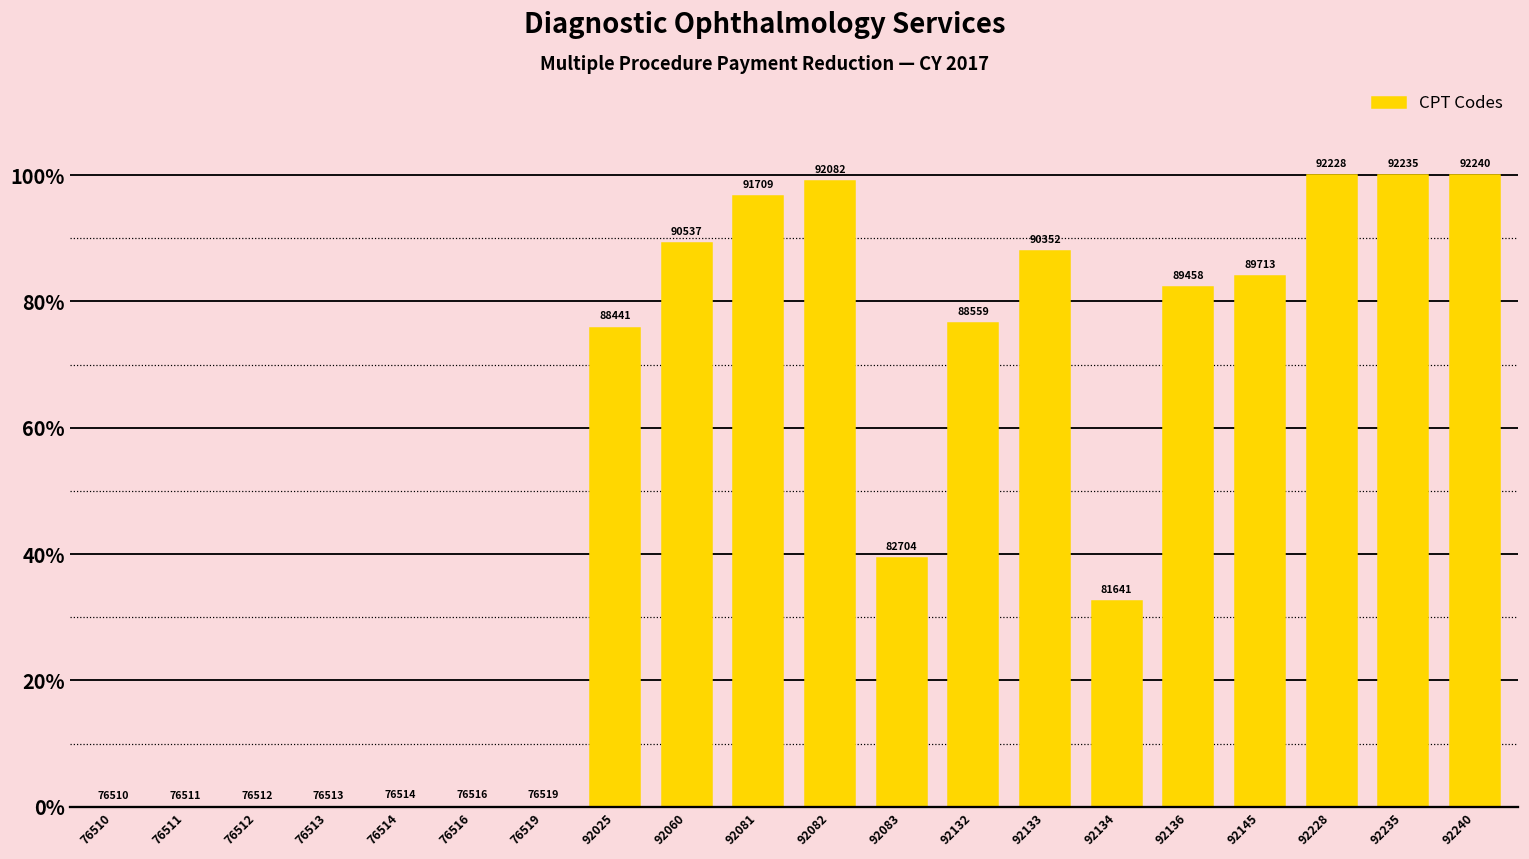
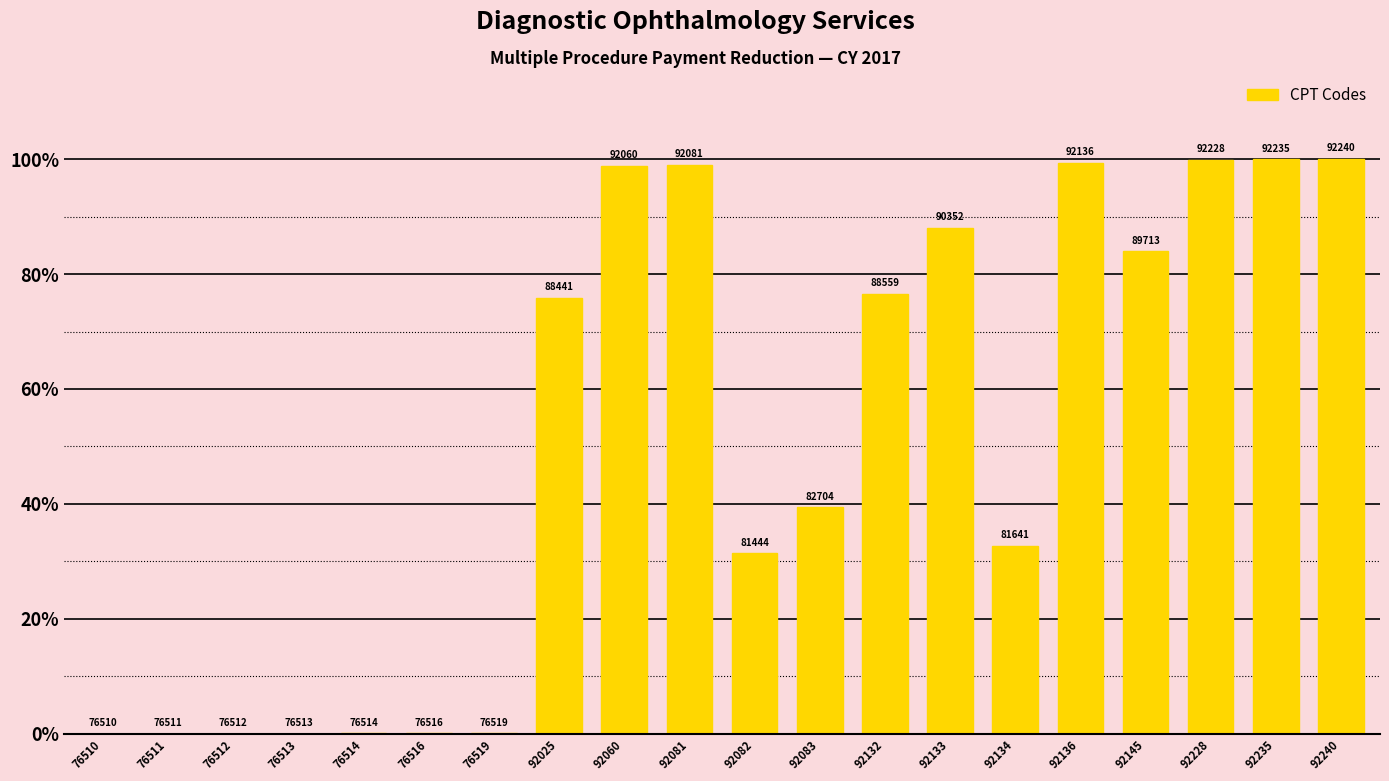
  {
-   "92060": 90537,
-   "92081": 91709,
-   "92082": 92082,
-   "92136": 89458
+   "92060": 92060,
+   "92081": 92081,
+   "92082": 81444,
+   "92136": 92136
  }
